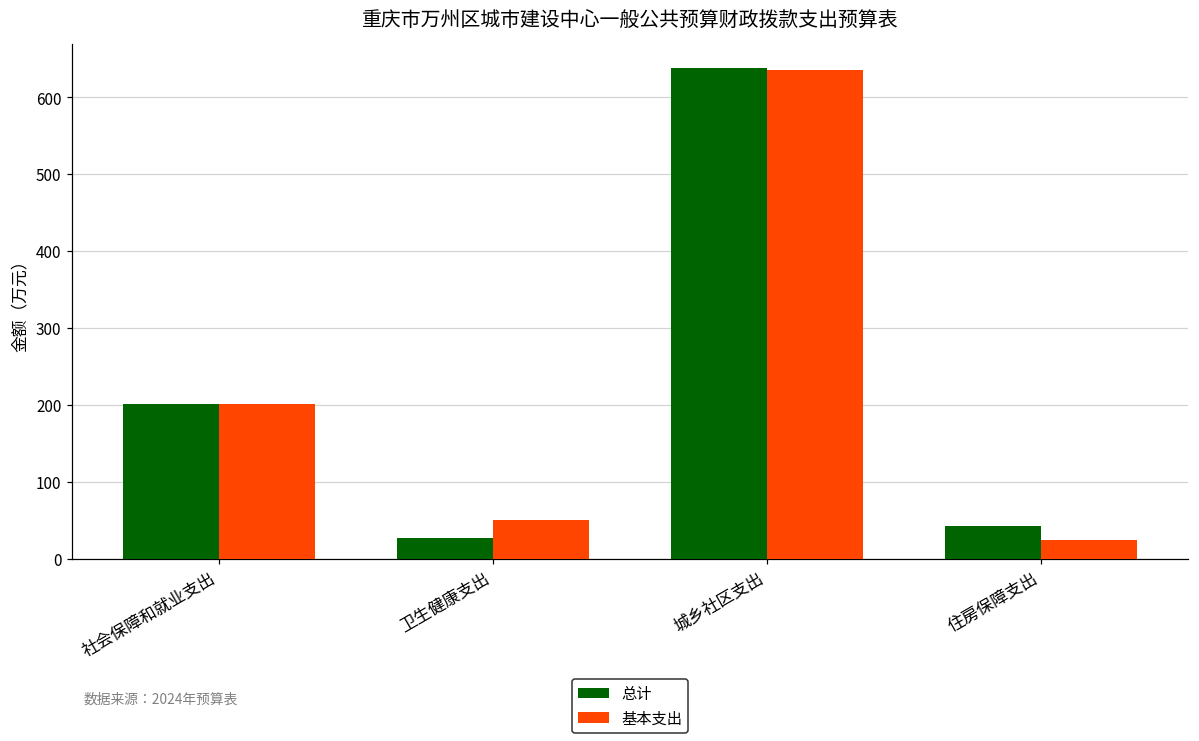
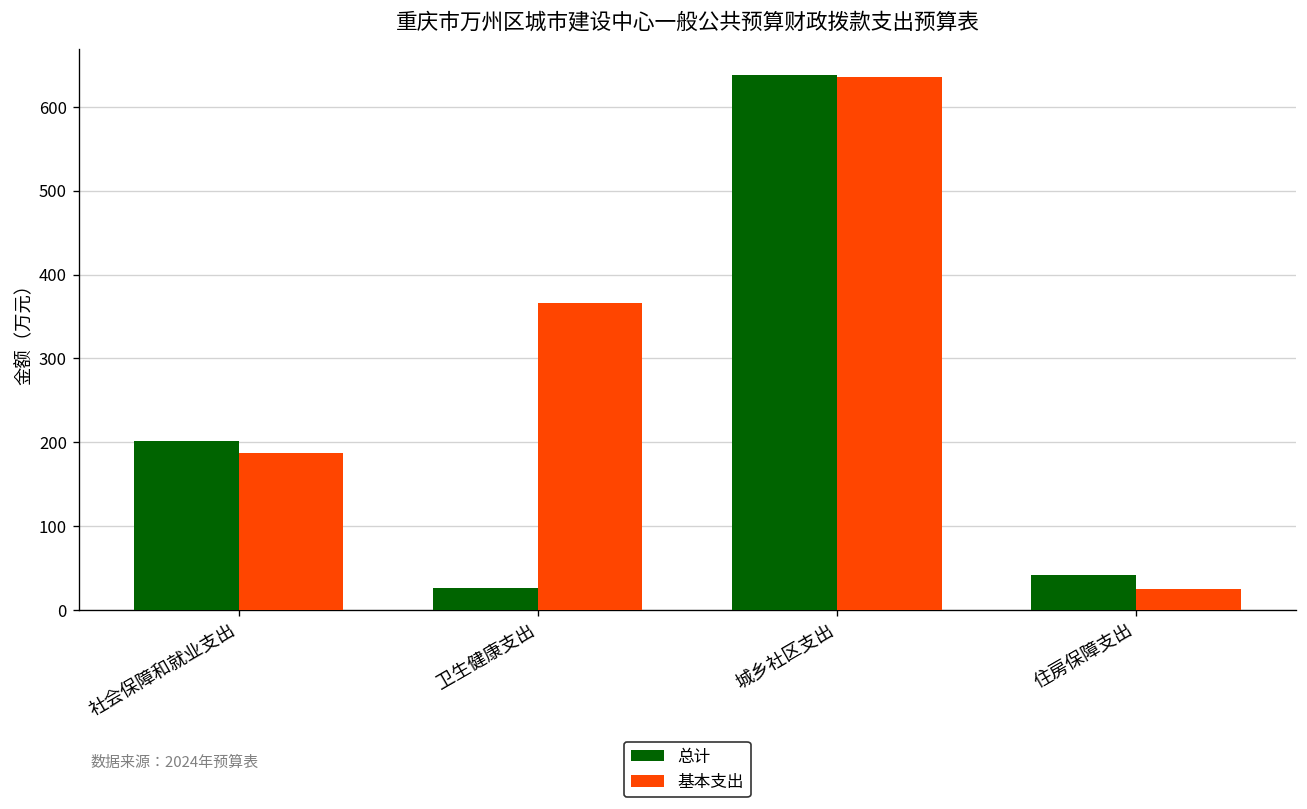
  {
    "总计": {
      "社会保障和就业支出": 200,
      "卫生健康支出": 30,
      "城乡社区支出": 640,
      "住房保障支出": 40
    },
    "基本支出": {
-     "社会保障和就业支出": 200,
-     "卫生健康支出": 50,
+     "社会保障和就业支出": 190,
+     "卫生健康支出": 370,
      "城乡社区支出": 640,
      "住房保障支出": 20
    }
  }
